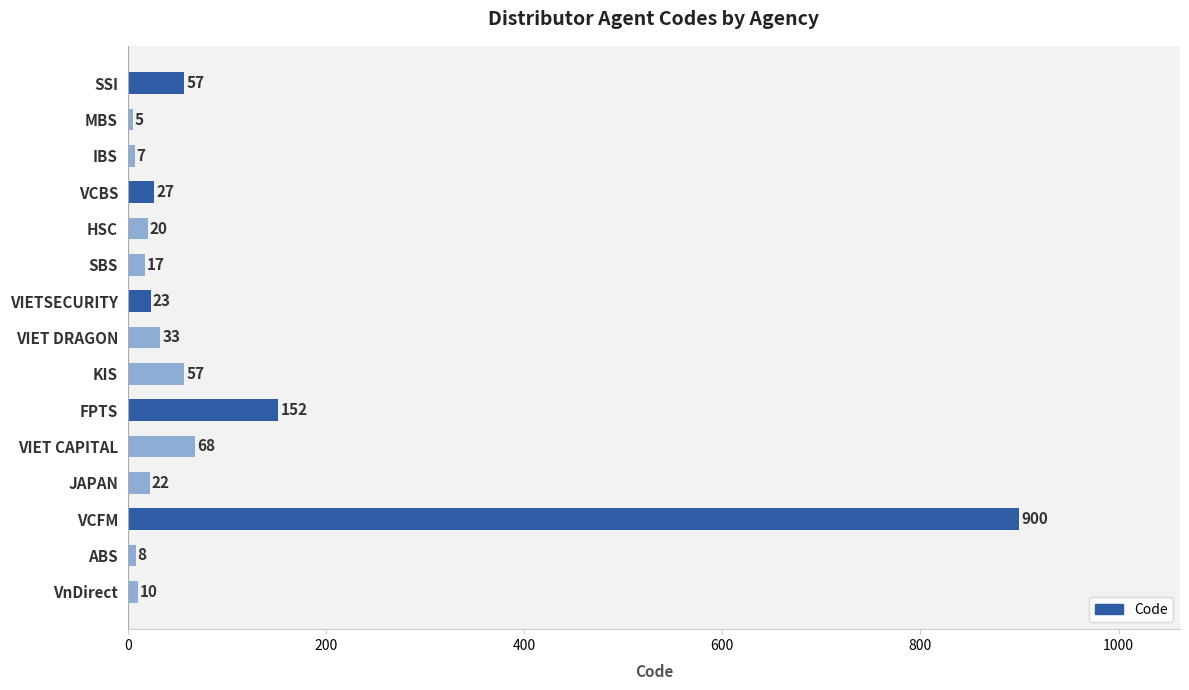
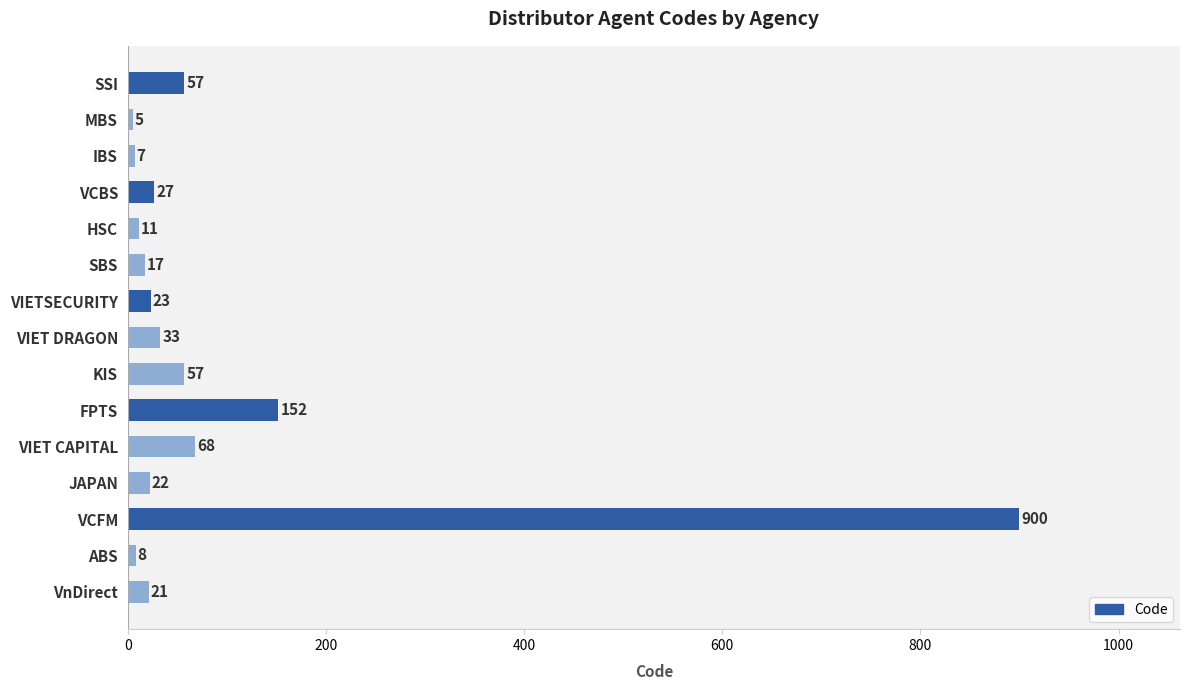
  {
    "SSI": 57,
    "MBS": 5,
    "IBS": 7,
    "VCBS": 27,
-   "HSC": 20,
+   "HSC": 11,
    "SBS": 17,
    "VIETSECURITY": 23,
    "VIET DRAGON": 33,
    "KIS": 57,
    "FPTS": 152,
    "VIET CAPITAL": 68,
    "JAPAN": 22,
    "VCFM": 900,
    "ABS": 8,
-   "VnDirect": 10
+   "VnDirect": 21
  }
